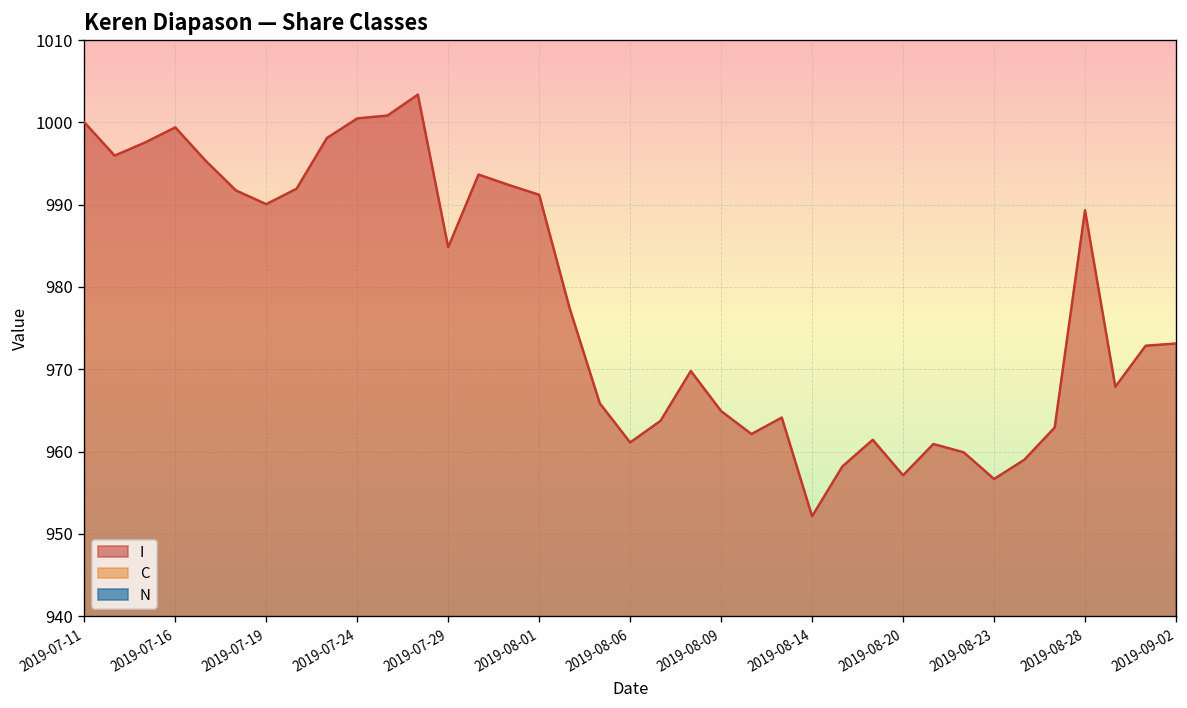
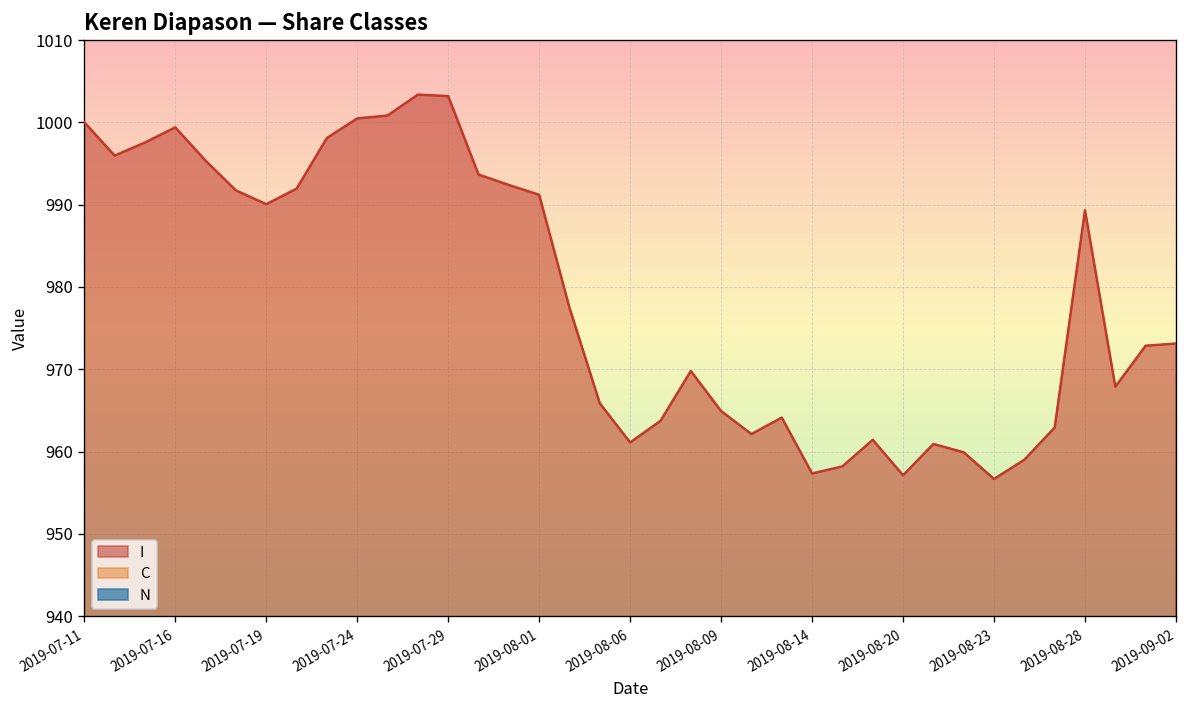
  {
    "I": {
      "2019-07-11": 1000,
      "2019-07-16": 999,
      "2019-07-19": 990,
      "2019-07-24": 1000,
-     "2019-07-29": 985,
+     "2019-07-29": 1003,
      "2019-08-01": 991,
      "2019-08-06": 961,
      "2019-08-09": 965,
-     "2019-08-14": 952,
+     "2019-08-14": 957,
      "2019-08-20": 957,
      "2019-08-23": 957,
      "2019-08-28": 989,
      "2019-09-02": 973
    }
  }
